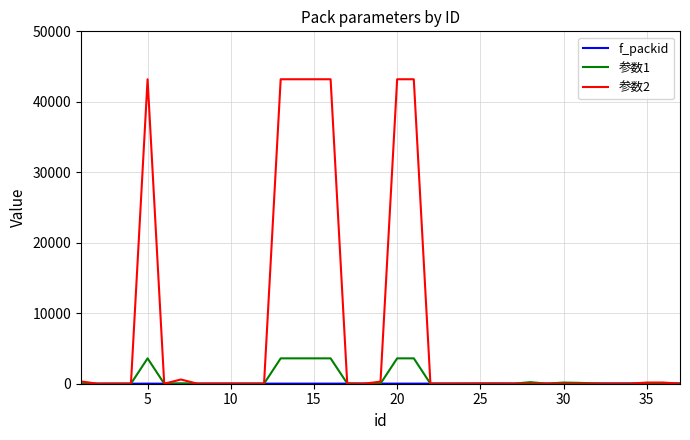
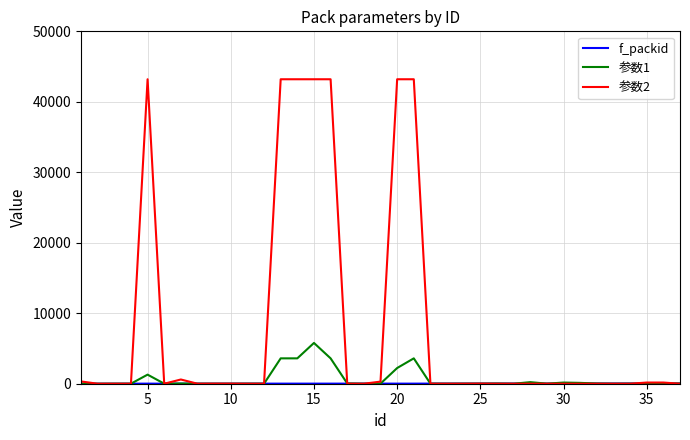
  {
    "f_packid": {
      "5": 0,
      "15": 0,
      "20": 0
    },
    "参数1": {
-     "5": 4000,
-     "15": 4000,
-     "20": 4000
+     "5": 1000,
+     "15": 6000,
+     "20": 2000
    },
    "参数2": {
      "5": 43000,
      "15": 43000,
      "20": 43000
    }
  }
